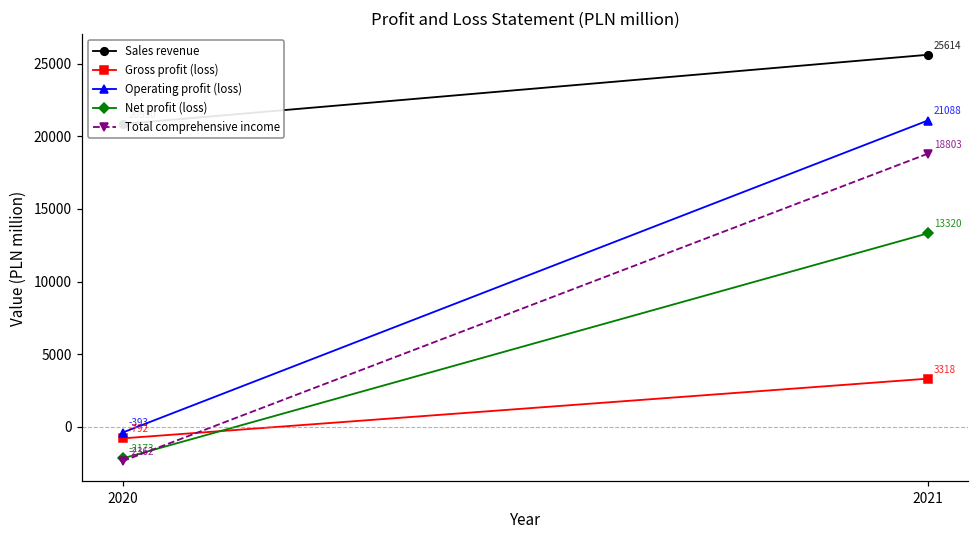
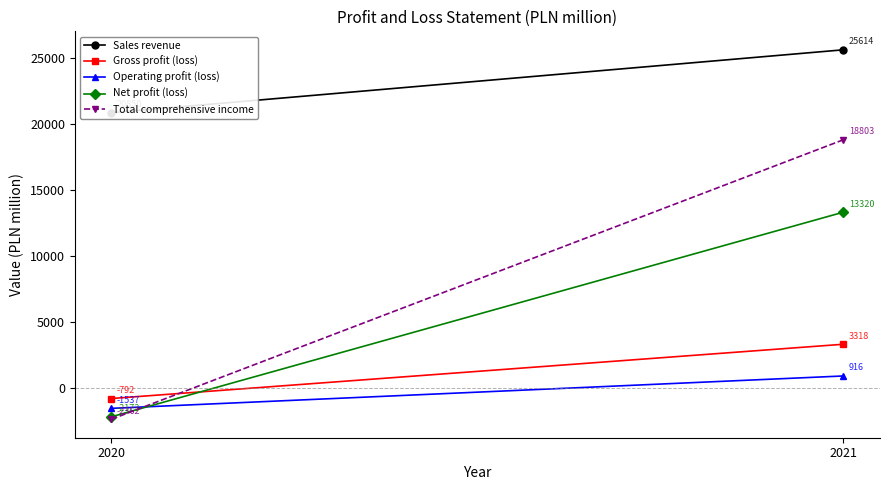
  {
    "Sales revenue": {
      "2021": 25614
    },
    "Gross profit (loss)": {
      "2021": 3318
    },
    "Operating profit (loss)": {
-     "2020": -393,
-     "2021": 21088
+     "2020": -1537,
+     "2021": 916
    },
    "Net profit (loss)": {
      "2021": 13320
    },
    "Total comprehensive income": {
      "2021": 18803
    }
  }
